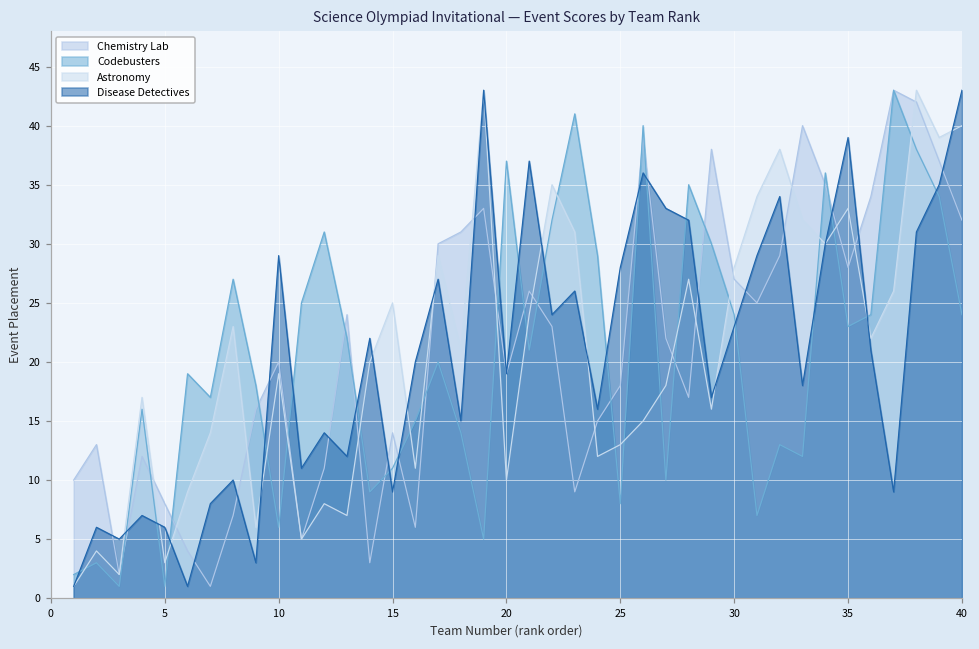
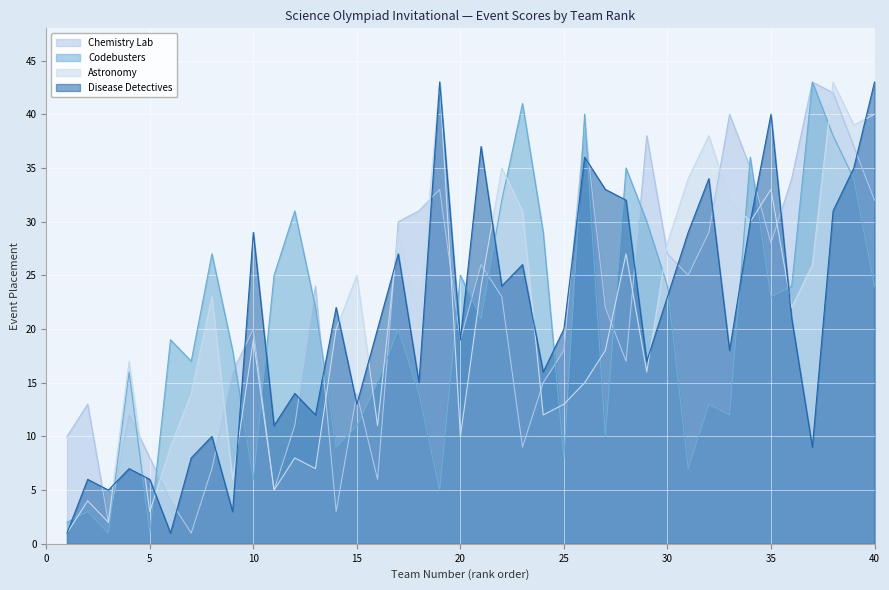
  {
    "Codebusters": {
      "5": 1,
      "10": 6,
      "15": 11,
-     "20": 37,
+     "20": 25,
      "25": 8,
      "30": 24,
      "35": 23,
      "40": 24
    },
    "Disease Detectives": {
      "5": 6,
      "10": 29,
-     "15": 9,
-     "25": 28,
+     "15": 13,
+     "25": 20,
      "30": 23,
-     "35": 39,
+     "35": 40,
      "40": 43
    }
  }
